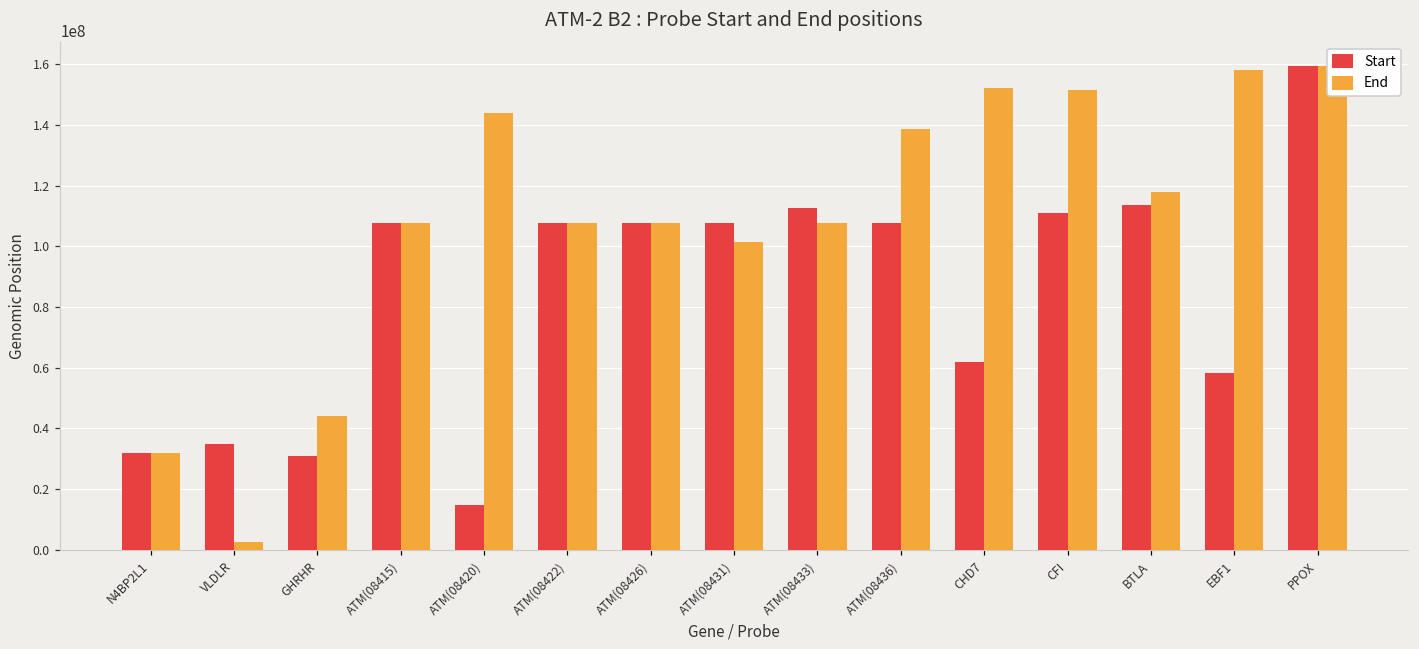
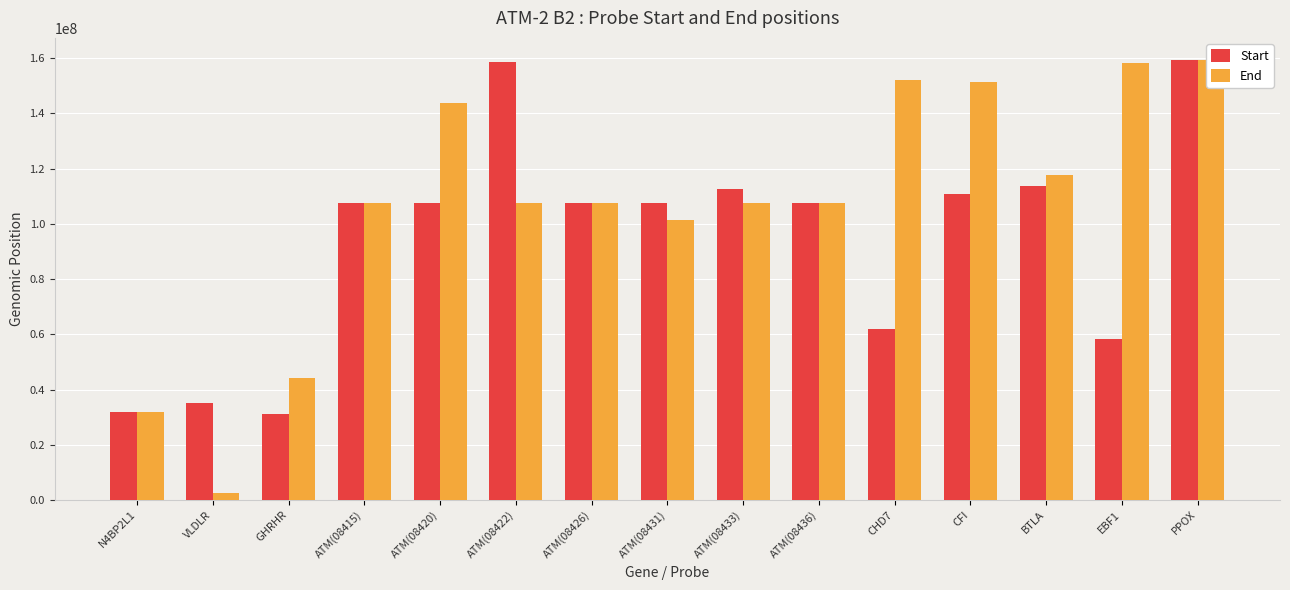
  {
    "Start": {
      "N4BP2L1": 32000000,
      "VLDLR": 35000000,
      "GHRHR": 31000000,
      "ATM(08415)": 108000000,
-     "ATM(08420)": 15000000,
-     "ATM(08422)": 108000000,
+     "ATM(08420)": 108000000,
+     "ATM(08422)": 158000000,
      "ATM(08426)": 108000000,
      "ATM(08431)": 108000000,
      "ATM(08433)": 113000000,
      "ATM(08436)": 108000000,
      "CHD7": 62000000,
      "CFI": 111000000,
      "BTLA": 114000000,
      "EBF1": 58000000,
      "PPOX": 159000000
    },
    "End": {
      "N4BP2L1": 32000000,
      "VLDLR": 3000000,
      "GHRHR": 44000000,
      "ATM(08415)": 108000000,
      "ATM(08420)": 144000000,
      "ATM(08422)": 108000000,
      "ATM(08426)": 108000000,
      "ATM(08431)": 102000000,
      "ATM(08433)": 108000000,
-     "ATM(08436)": 139000000,
+     "ATM(08436)": 108000000,
      "CHD7": 152000000,
      "CFI": 151000000,
      "BTLA": 118000000,
      "EBF1": 158000000
    }
  }
